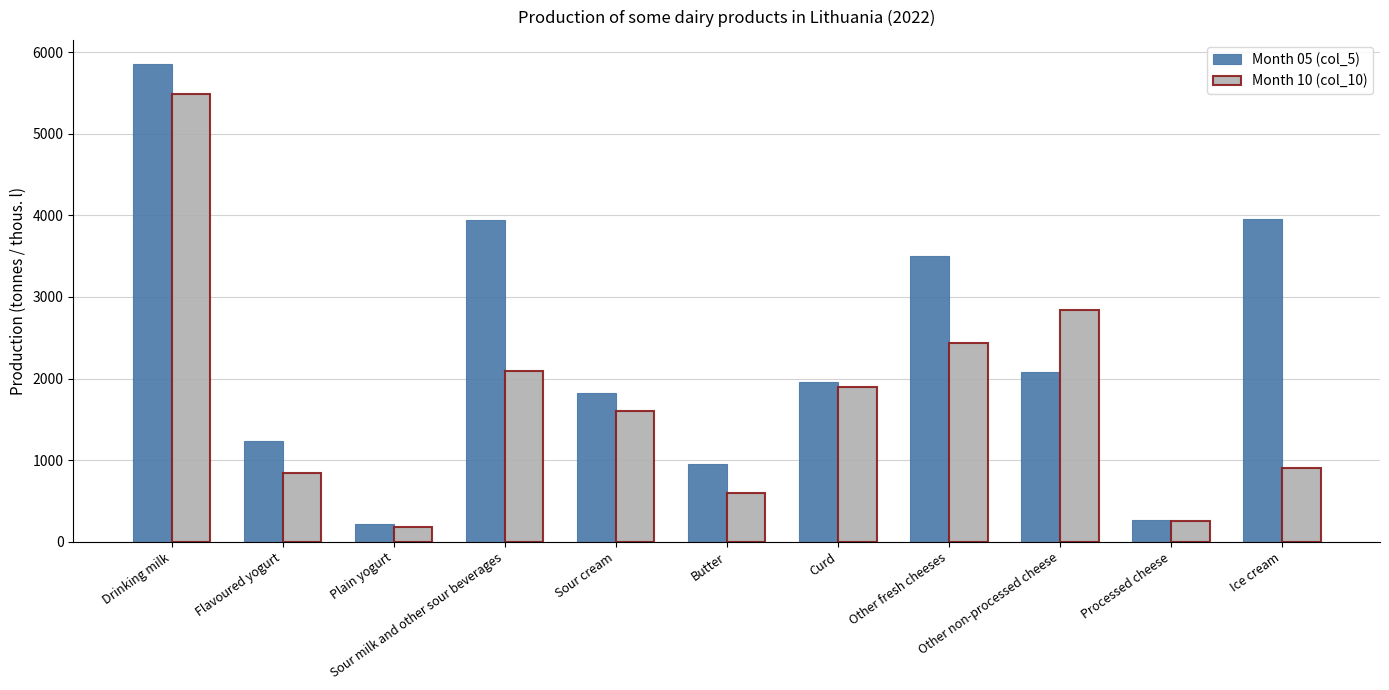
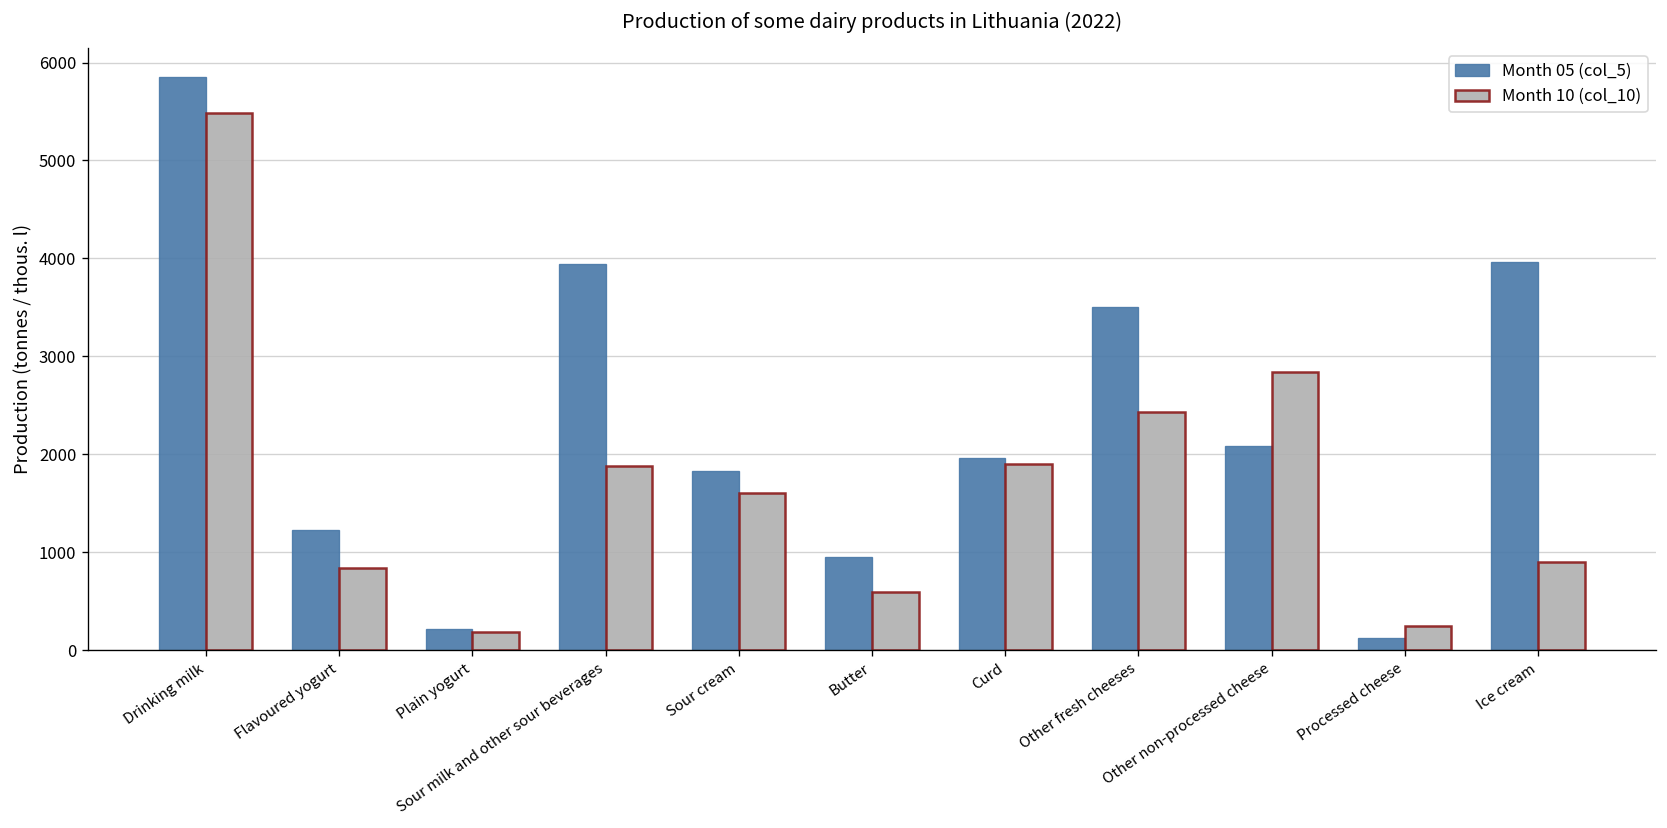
  {
    "Month 05 (col_5)": {
      "Drinking milk": 5900,
      "Flavoured yogurt": 1200,
      "Plain yogurt": 200,
      "Sour milk and other sour beverages": 3900,
      "Sour cream": 1800,
      "Butter": 1000,
      "Curd": 2000,
      "Other fresh cheeses": 3500,
      "Other non-processed cheese": 2100,
-     "Processed cheese": 300,
+     "Processed cheese": 100,
      "Ice cream": 4000
    },
    "Month 10 (col_10)": {
      "Drinking milk": 5500,
      "Flavoured yogurt": 800,
      "Plain yogurt": 200,
-     "Sour milk and other sour beverages": 2100,
+     "Sour milk and other sour beverages": 1900,
      "Sour cream": 1600,
      "Butter": 600,
      "Curd": 1900,
      "Other fresh cheeses": 2400,
      "Other non-processed cheese": 2800,
      "Processed cheese": 200,
      "Ice cream": 900
    }
  }
